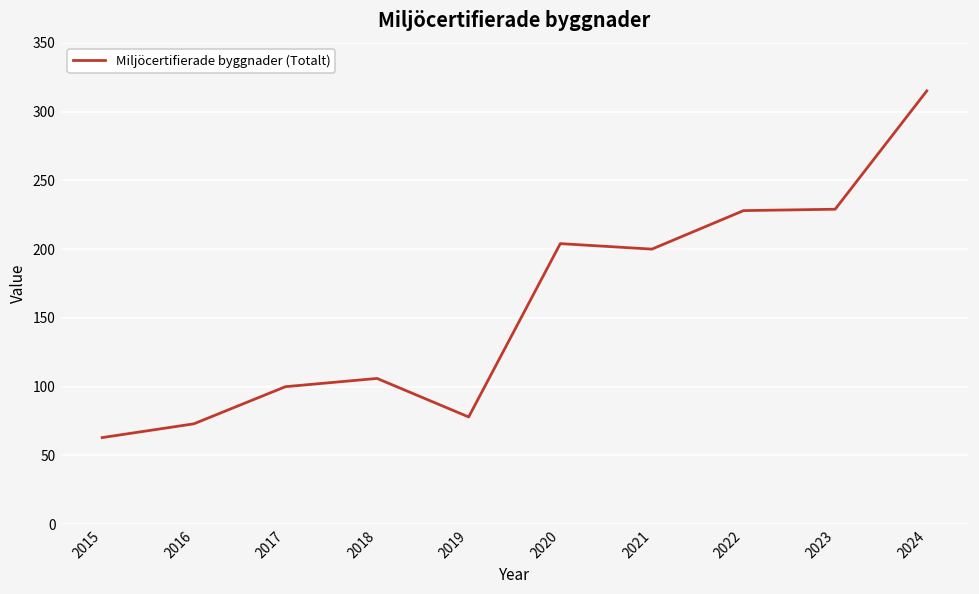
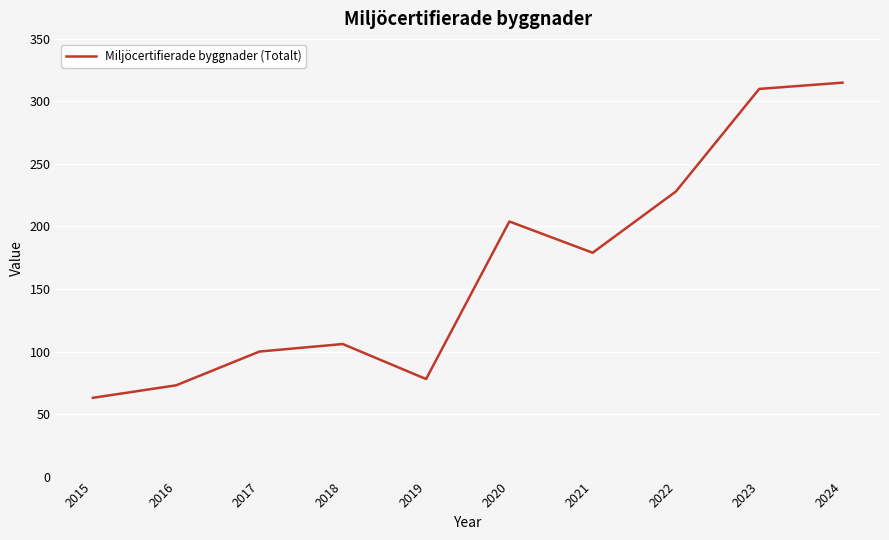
  {
    "2015": 63,
    "2016": 73,
    "2017": 100,
    "2018": 106,
    "2019": 78,
    "2020": 204,
-   "2021": 200,
+   "2021": 179,
    "2022": 228,
-   "2023": 229,
+   "2023": 310,
    "2024": 315
  }
